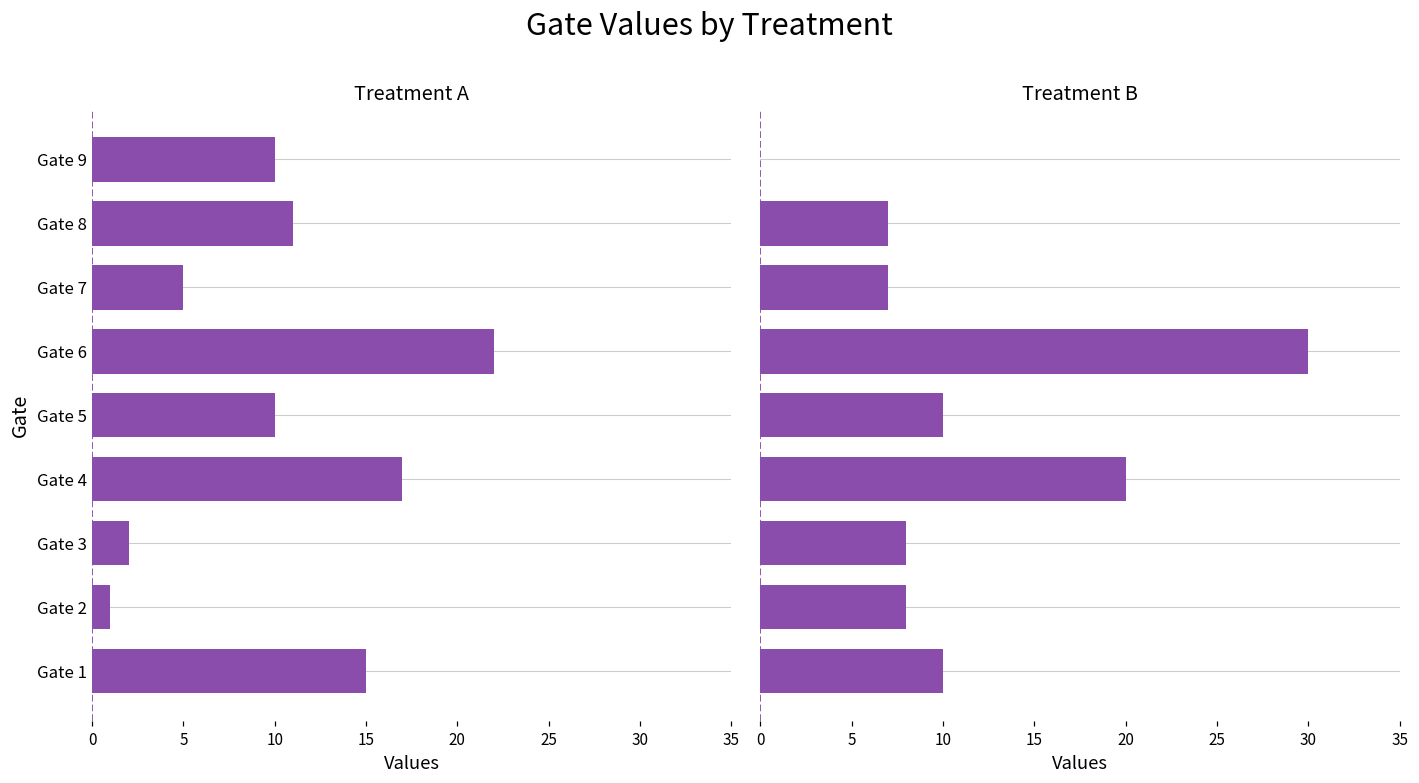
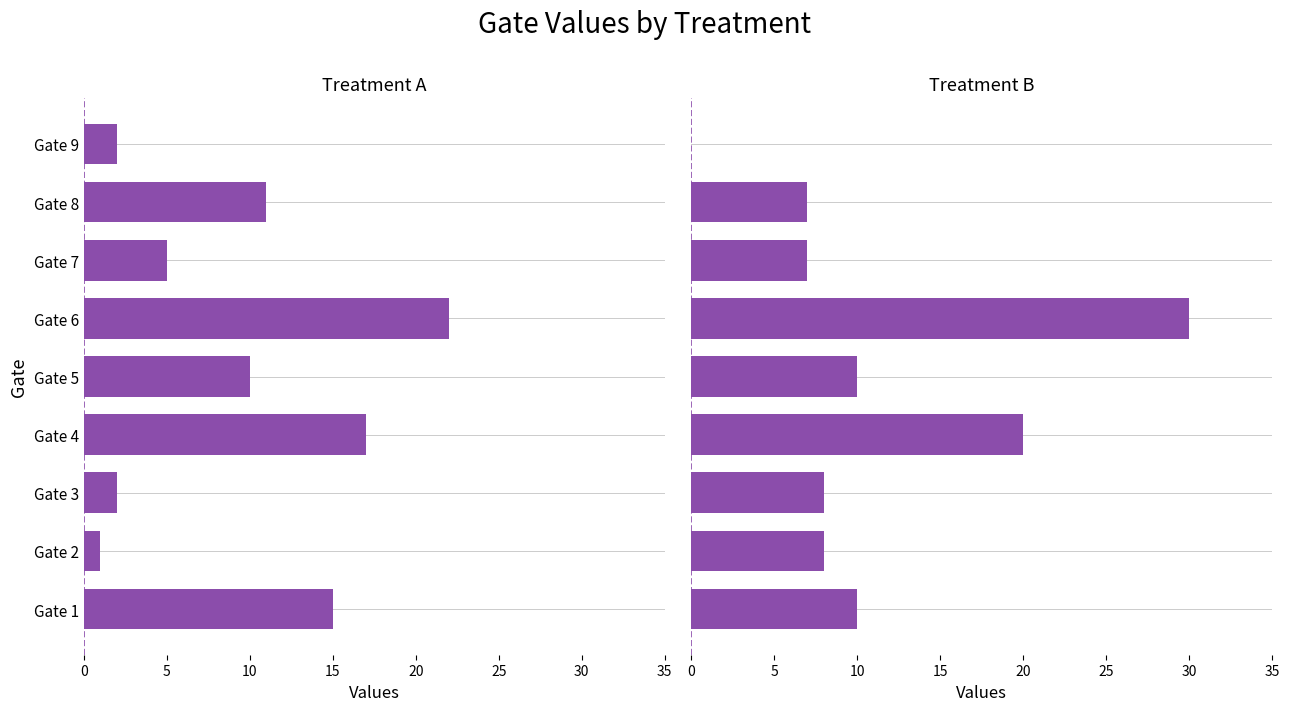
  {
    "Treatment A": {
-     "Gate 9": 10,
+     "Gate 9": 2,
      "Gate 8": 11,
      "Gate 7": 5,
      "Gate 6": 22,
      "Gate 5": 10,
      "Gate 4": 17,
      "Gate 3": 2,
      "Gate 2": 1,
      "Gate 1": 15
    }
  }
